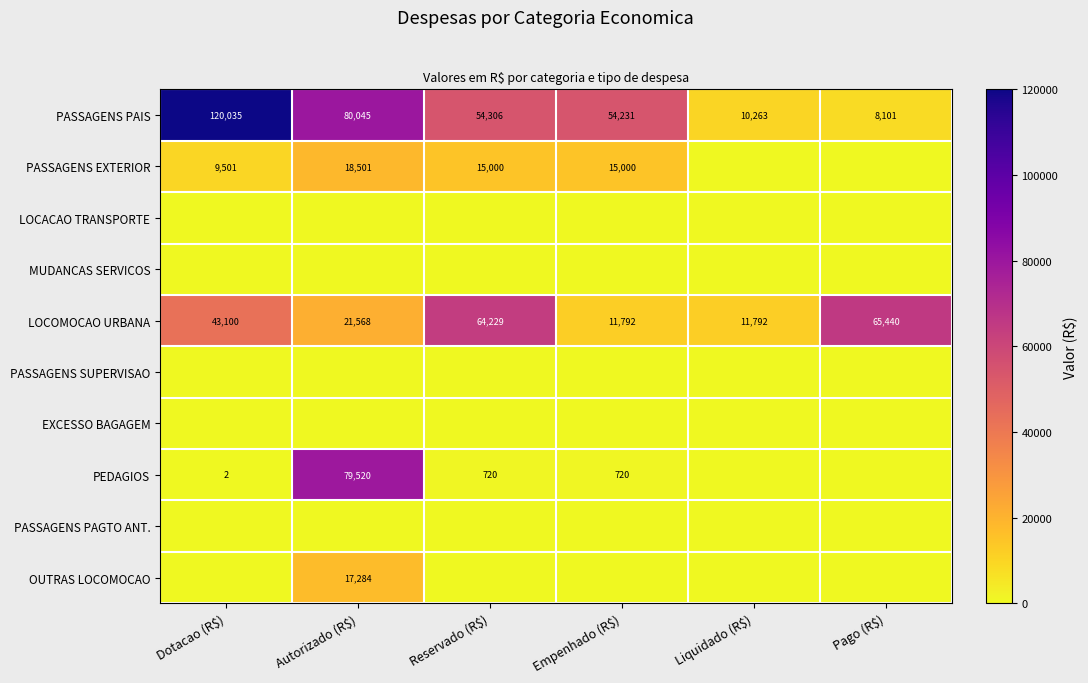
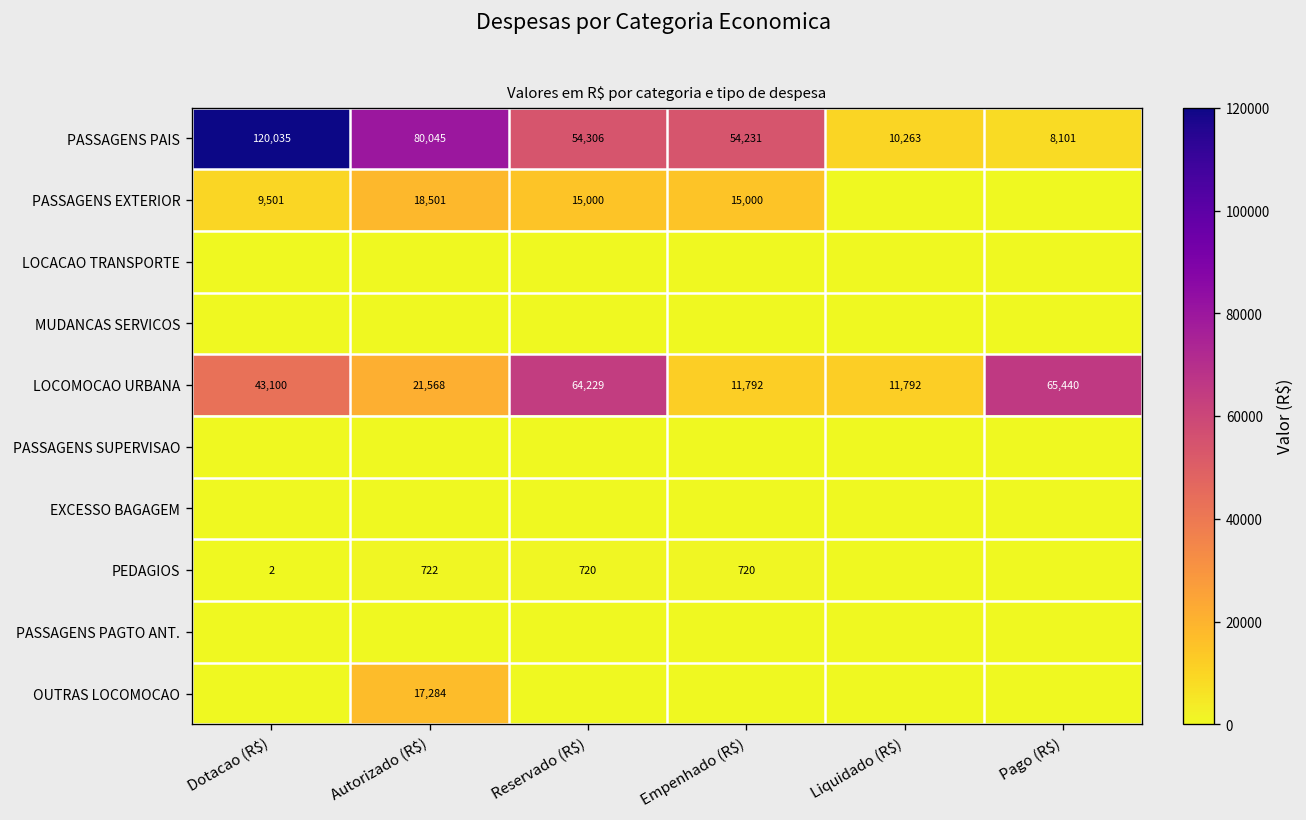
  {
    "PASSAGENS PAIS": {
      "Dotacao (R$)": "120,035",
      "Autorizado (R$)": "80,045",
      "Reservado (R$)": "54,306",
      "Empenhado (R$)": "54,231",
      "Liquidado (R$)": "10,263",
      "Pago (R$)": "8,101"
    },
    "PASSAGENS EXTERIOR": {
      "Dotacao (R$)": "9,501",
      "Autorizado (R$)": "18,501",
      "Reservado (R$)": "15,000",
      "Empenhado (R$)": "15,000"
    },
    "LOCOMOCAO URBANA": {
      "Dotacao (R$)": "43,100",
      "Autorizado (R$)": "21,568",
      "Reservado (R$)": "64,229",
      "Empenhado (R$)": "11,792",
      "Liquidado (R$)": "11,792",
      "Pago (R$)": "65,440"
    },
    "PEDAGIOS": {
      "Dotacao (R$)": "2",
-     "Autorizado (R$)": "79,520",
+     "Autorizado (R$)": "722",
      "Reservado (R$)": "720",
      "Empenhado (R$)": "720"
    },
    "OUTRAS LOCOMOCAO": {
      "Autorizado (R$)": "17,284"
    }
  }
